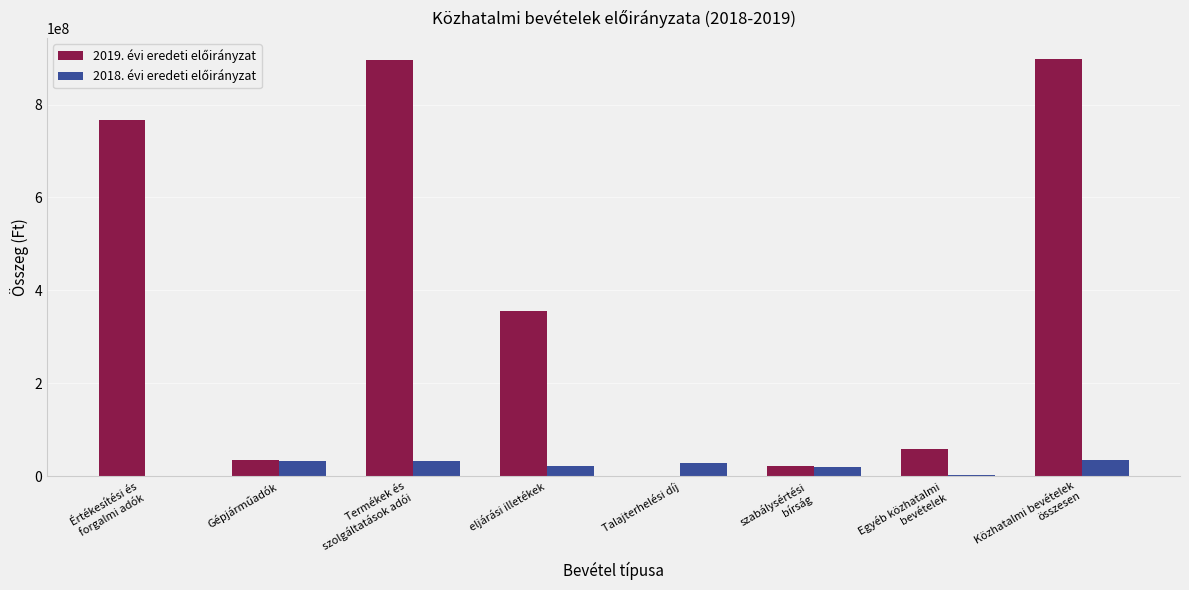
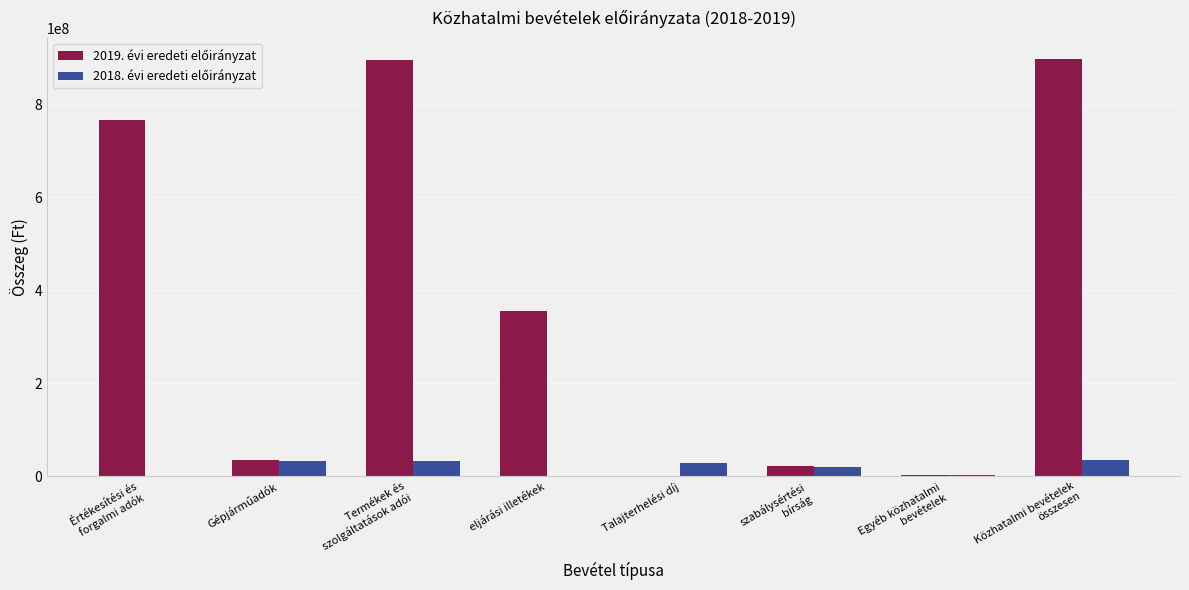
  {
    "2019. évi eredeti előirányzat": {
      "Értékesítési és forgalmi adók": 770000000,
      "Gépjárműadók": 30000000,
      "Termékek és szolgáltatások adói": 900000000,
      "eljárási illetékek": 360000000,
      "szabálysértési bírság": 20000000,
-     "Egyéb közhatalmi bevételek": 60000000,
+     "Egyéb közhatalmi bevételek": 0,
      "Közhatalmi bevételek összesen": 900000000
    },
    "2018. évi eredeti előirányzat": {
      "Értékesítési és forgalmi adók": 0,
      "Gépjárműadók": 30000000,
      "Termékek és szolgáltatások adói": 30000000,
-     "eljárási illetékek": 20000000,
+     "eljárási illetékek": 0,
      "Talajterhelési díj": 30000000,
      "szabálysértési bírság": 20000000,
      "Közhatalmi bevételek összesen": 30000000
    }
  }
